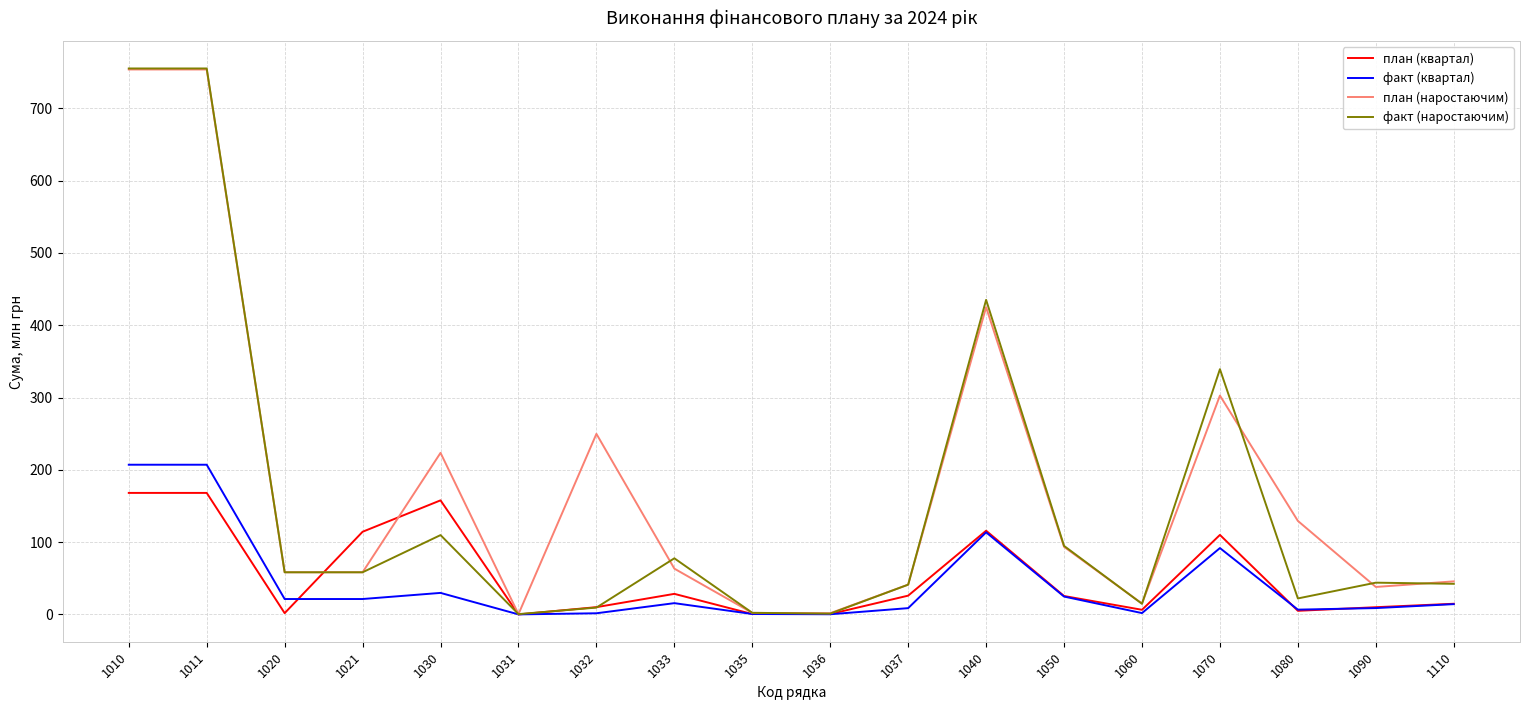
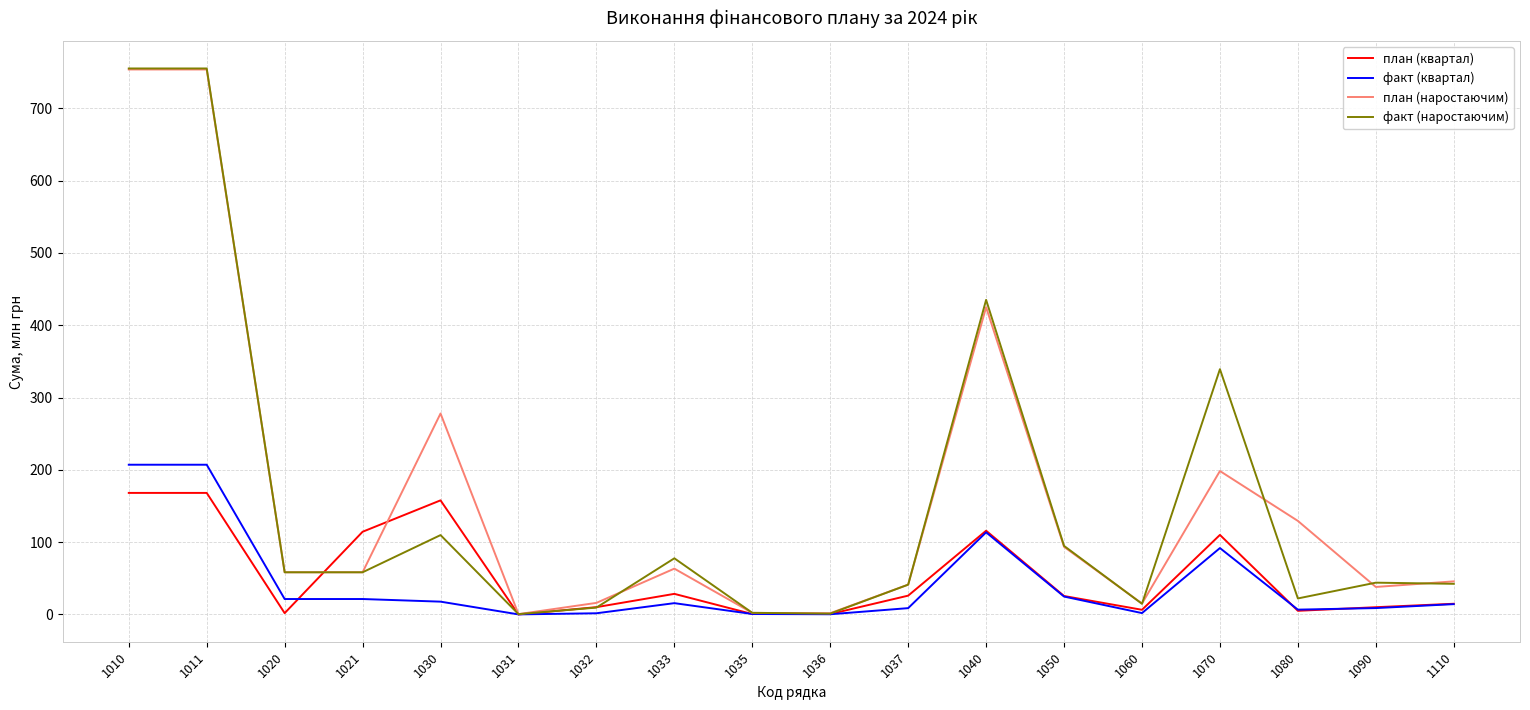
  {
    "план (квартал)": {
      "1010": 170,
      "1011": 170,
      "1020": 0,
      "1021": 110,
      "1030": 160,
      "1033": 30,
      "1037": 30,
      "1060": 10,
      "1070": 110
    },
    "факт (квартал)": {
      "1010": 210,
      "1011": 210,
      "1020": 20,
      "1021": 20,
-     "1030": 30,
+     "1030": 20,
      "1032": 0,
      "1033": 20,
      "1037": 10,
      "1060": 0,
      "1070": 90
    },
    "план (наростаючим)": {
-     "1030": 220,
-     "1032": 250,
+     "1030": 280,
+     "1032": 20,
      "1033": 60,
      "1040": 420,
-     "1070": 300,
+     "1070": 200,
      "1080": 130,
      "1090": 40
    },
    "факт (наростаючим)": {
      "1030": 110,
      "1033": 80,
      "1040": 440,
      "1070": 340,
      "1080": 20,
      "1090": 40
    }
  }
